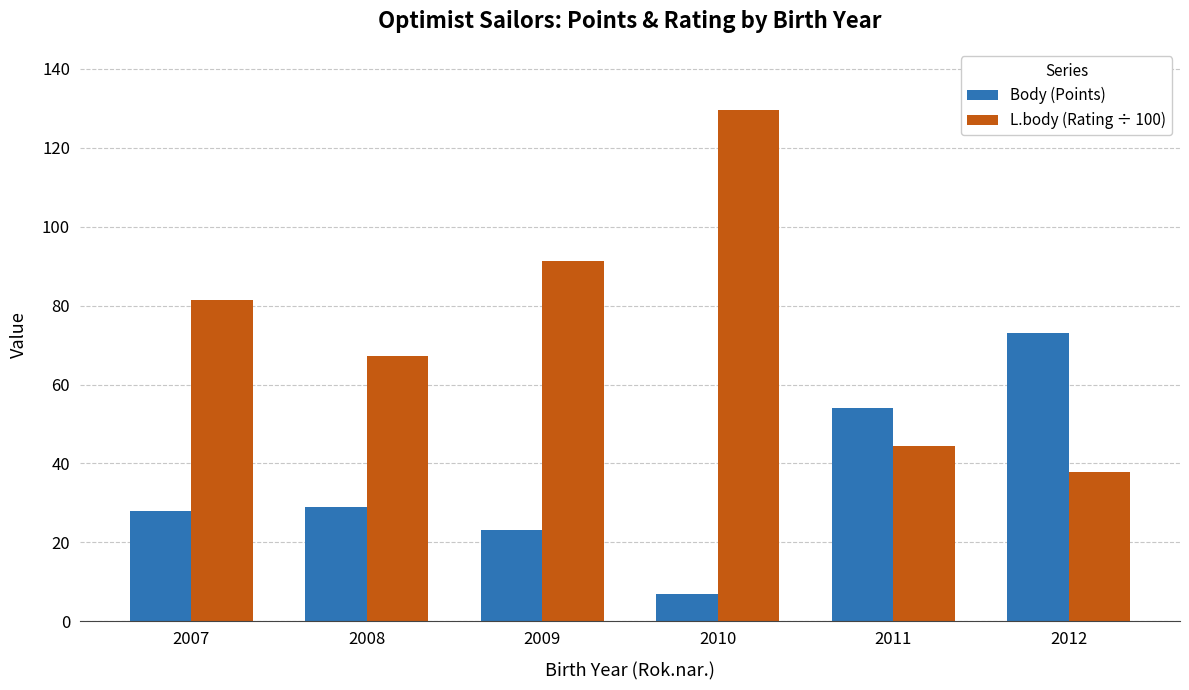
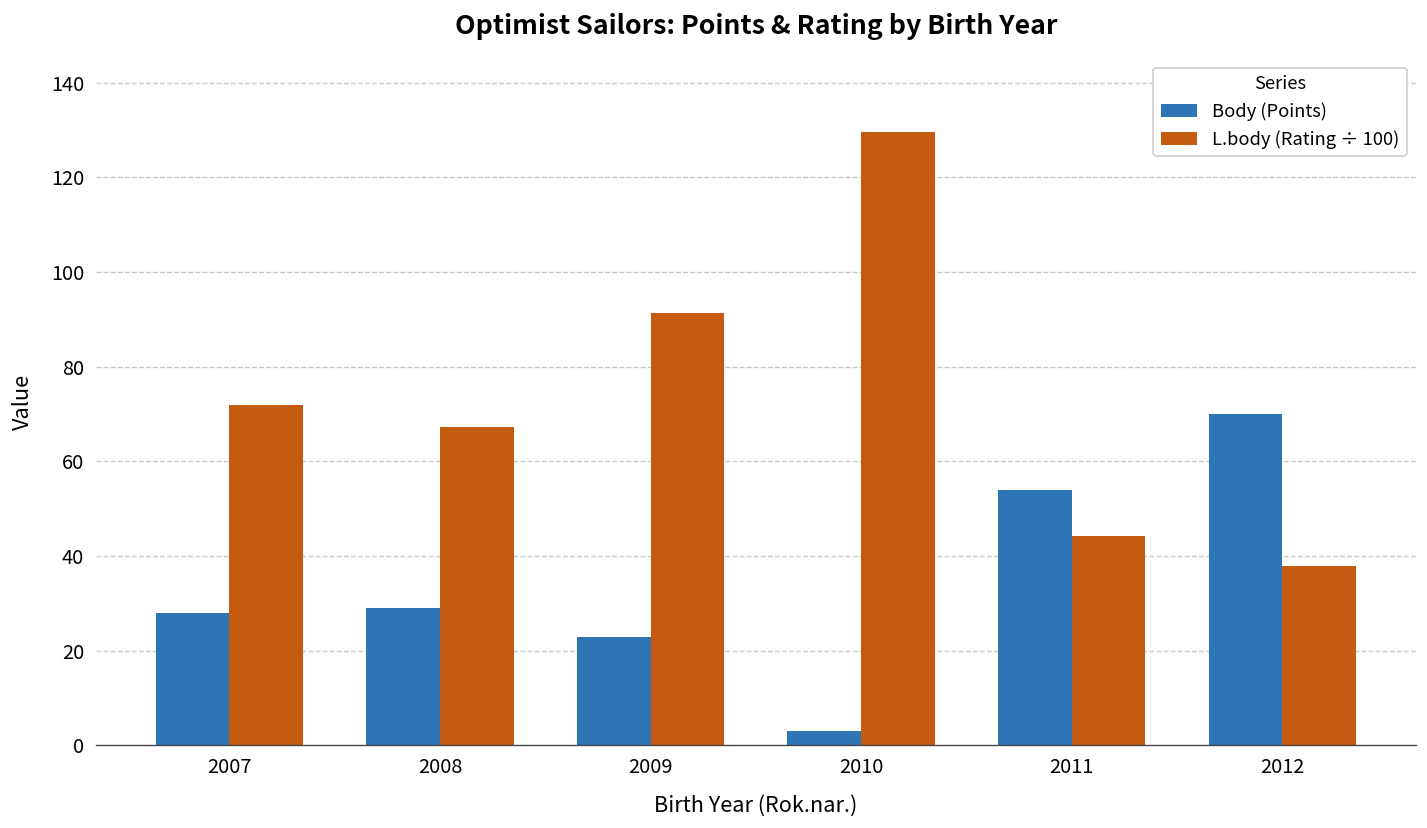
  {
    "Body (Points)": {
      "2007": 28,
      "2008": 29,
      "2009": 23,
-     "2010": 7,
+     "2010": 3,
      "2011": 54,
-     "2012": 73
+     "2012": 70
    },
    "L.body (Rating ÷ 100)": {
-     "2007": 81,
+     "2007": 72,
      "2008": 67,
      "2009": 91,
      "2010": 130,
      "2011": 44,
      "2012": 38
    }
  }
